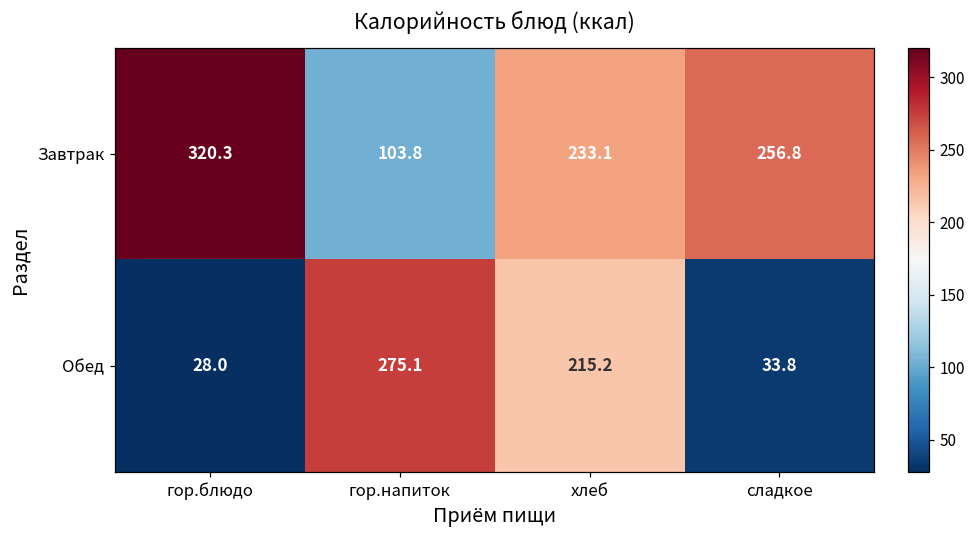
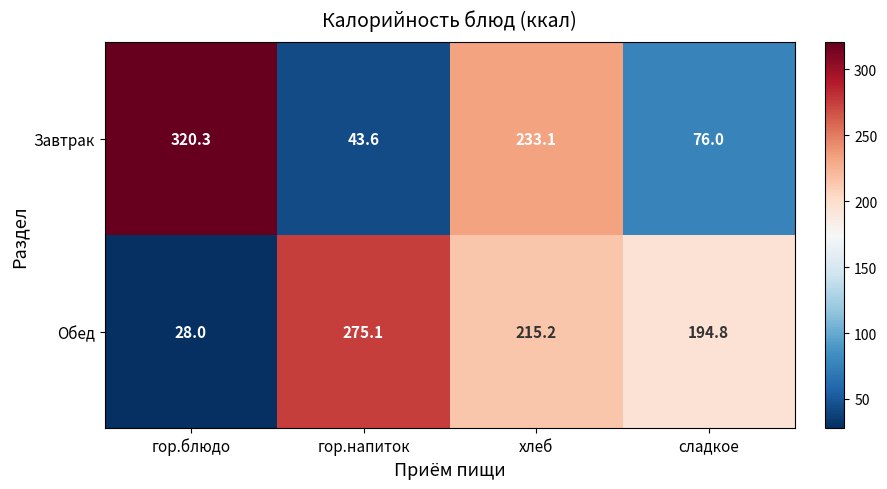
  {
    "Завтрак": {
      "гор.блюдо": 320.3,
-     "гор.напиток": 103.8,
+     "гор.напиток": 43.6,
      "хлеб": 233.1,
-     "сладкое": 256.8
+     "сладкое": 76.0
    },
    "Обед": {
      "гор.блюдо": 28.0,
      "гор.напиток": 275.1,
      "хлеб": 215.2,
-     "сладкое": 33.8
+     "сладкое": 194.8
    }
  }
